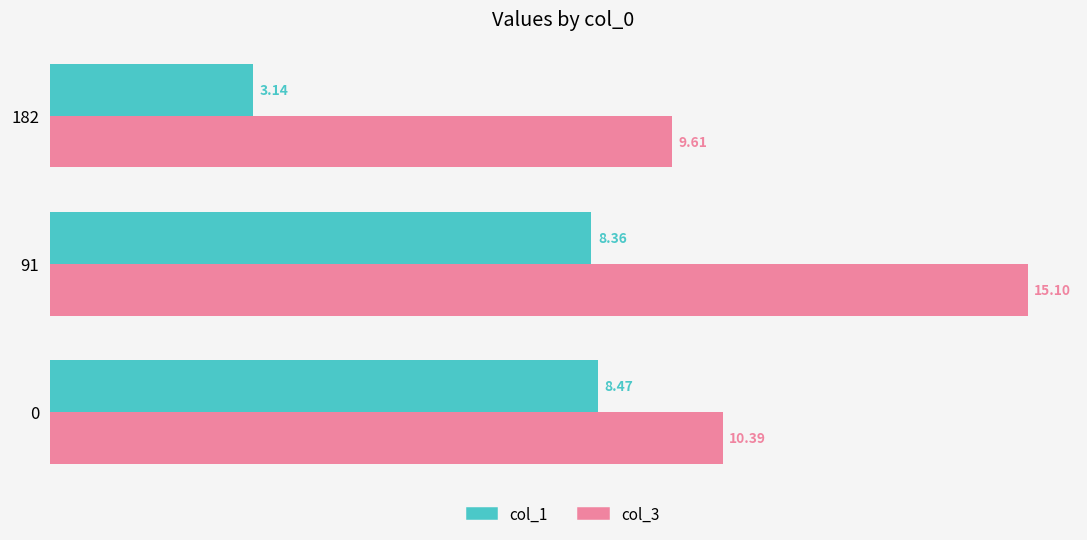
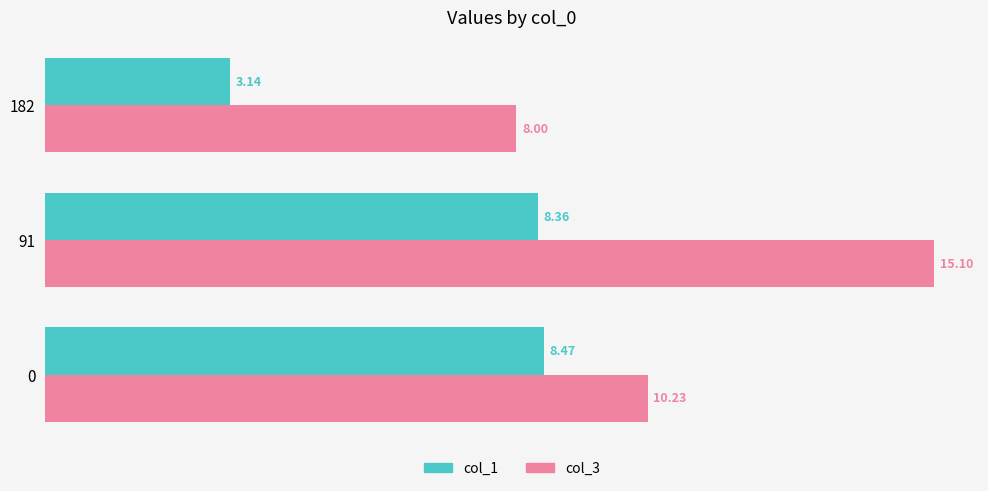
  {
    "col_1": {
      "182": 3.14,
      "91": 8.36,
      "0": 8.47
    },
    "col_3": {
-     "182": 9.61,
+     "182": 8.00,
      "91": 15.10,
-     "0": 10.39
+     "0": 10.23
    }
  }
